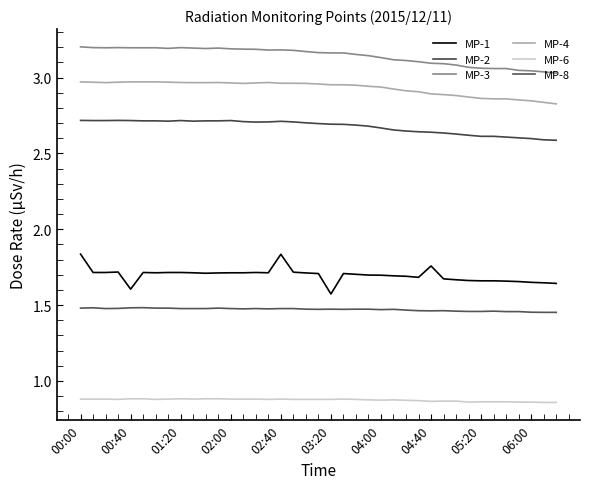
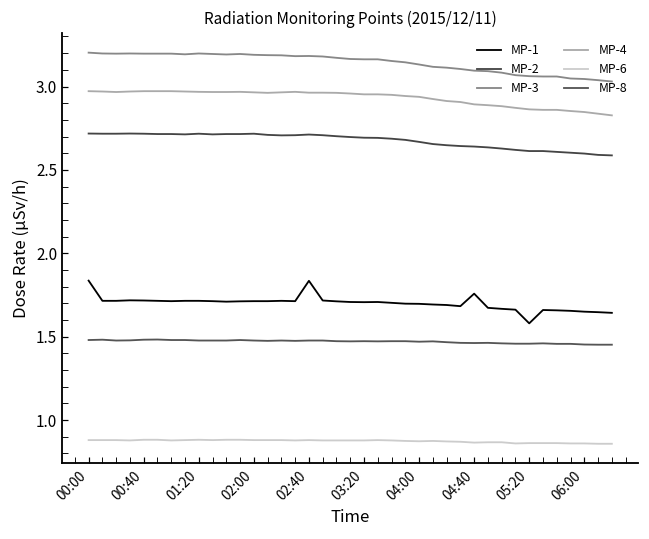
  {
    "MP-1": {
      "00:00": 1.84,
-     "00:40": 1.61,
+     "00:40": 1.72,
      "01:20": 1.72,
      "02:00": 1.71,
      "02:40": 1.84,
-     "03:20": 1.57,
+     "03:20": 1.71,
      "04:00": 1.70,
      "04:40": 1.76,
-     "05:20": 1.66,
+     "05:20": 1.58,
      "06:00": 1.65
    }
  }
